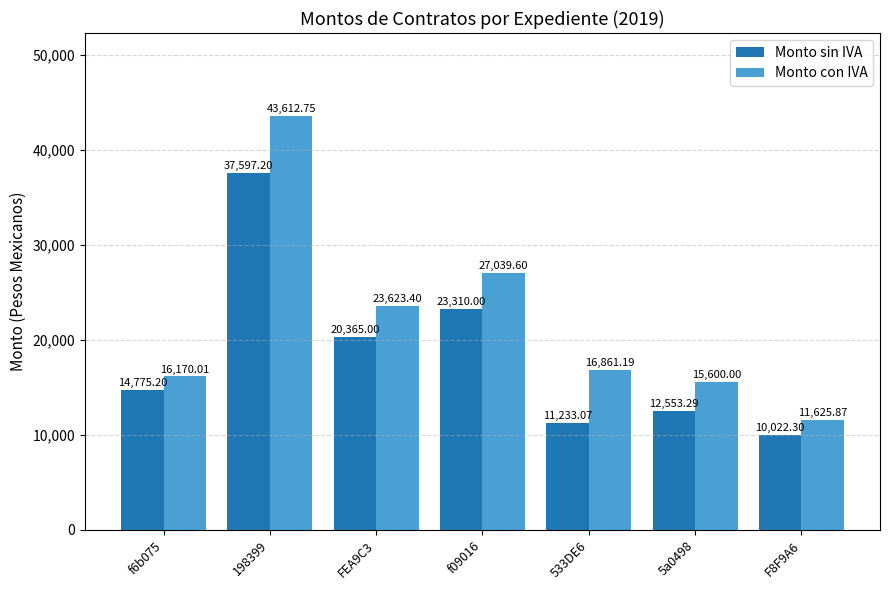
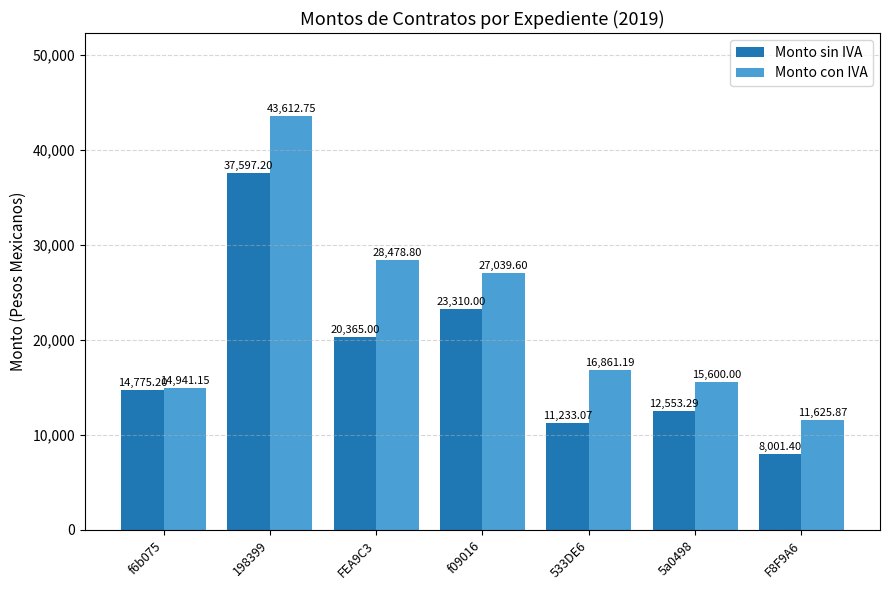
  {
    "Monto sin IVA": {
      "f6b075": "14,775.20",
      "198399": "37,597.20",
      "FEA9C3": "20,365.00",
      "f09016": "23,310.00",
      "533DE6": "11,233.07",
      "5a0498": "12,553.29",
-     "F8F9A6": "10,022.30"
+     "F8F9A6": "8,001.40"
    },
    "Monto con IVA": {
-     "f6b075": "16,170.01",
+     "f6b075": "14,941.15",
      "198399": "43,612.75",
-     "FEA9C3": "23,623.40",
+     "FEA9C3": "28,478.80",
      "f09016": "27,039.60",
      "533DE6": "16,861.19",
      "5a0498": "15,600.00",
      "F8F9A6": "11,625.87"
    }
  }
